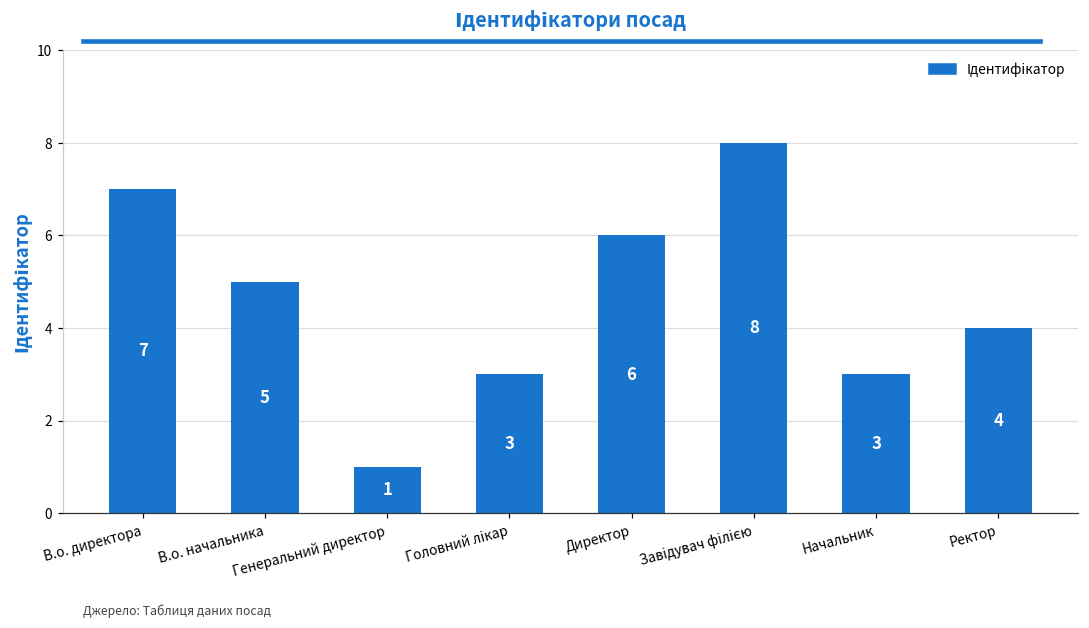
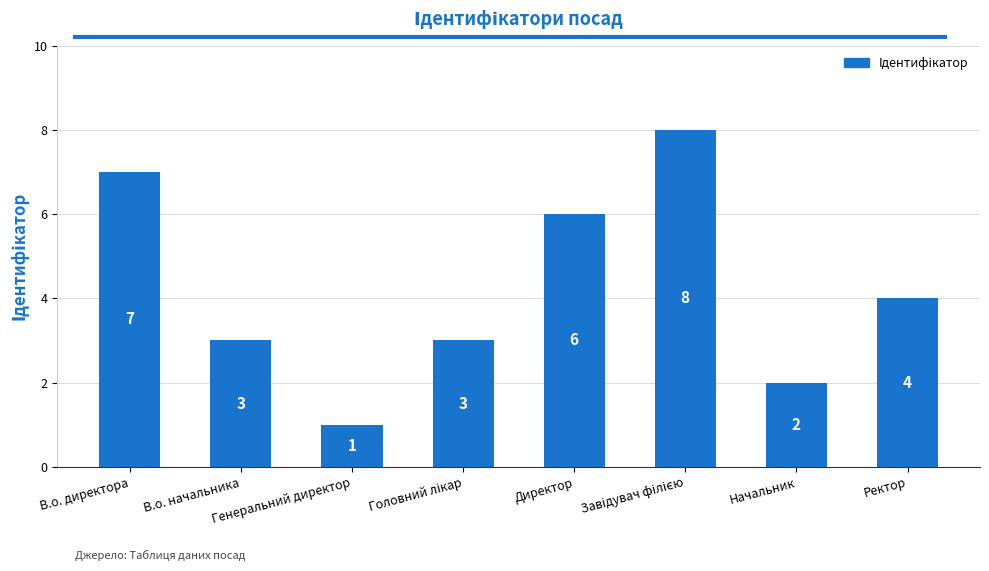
  {
    "В.о. директора": 7,
-   "В.о. начальника": 5,
+   "В.о. начальника": 3,
    "Генеральний директор": 1,
    "Головний лікар": 3,
    "Директор": 6,
    "Завідувач філією": 8,
-   "Начальник": 3,
+   "Начальник": 2,
    "Ректор": 4
  }
